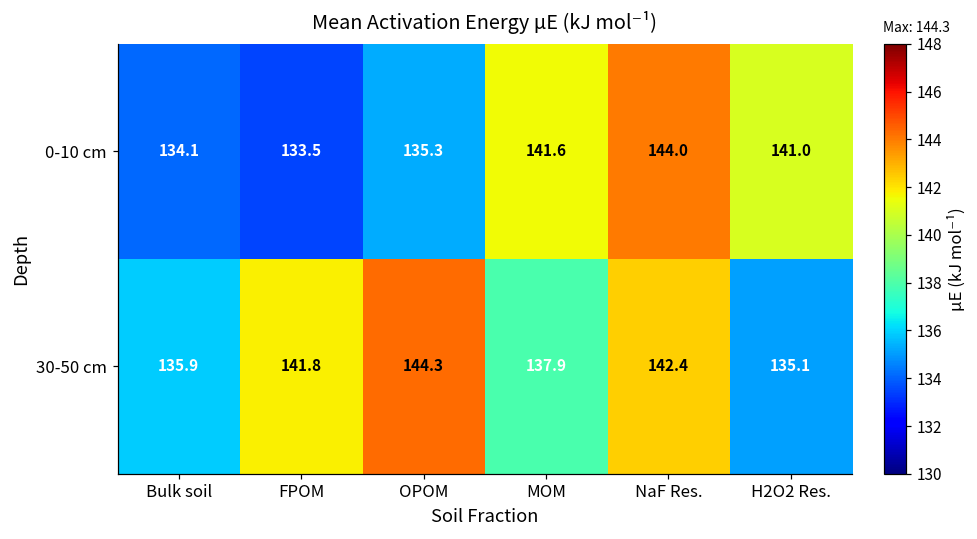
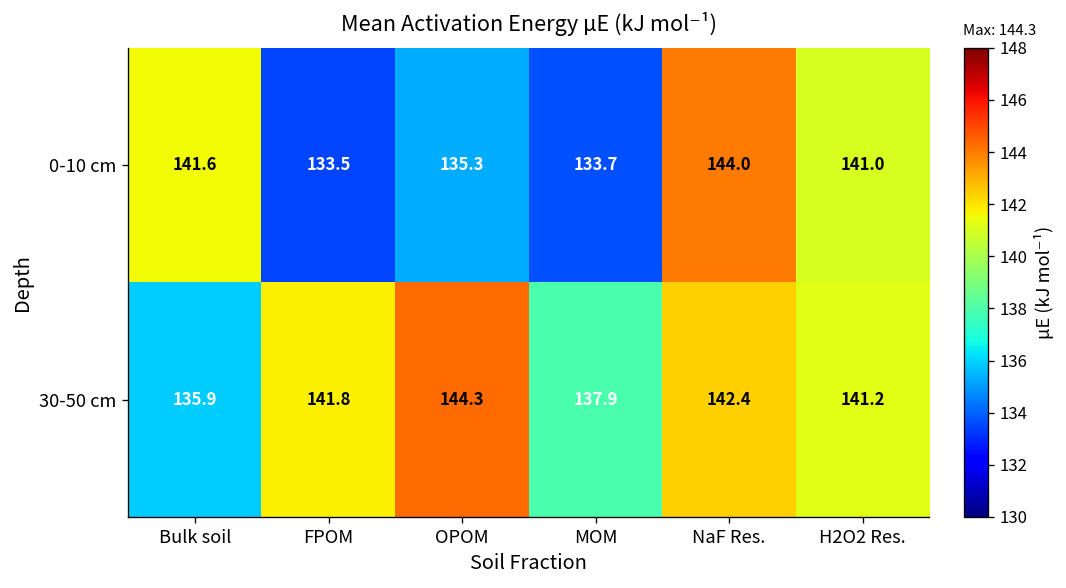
  {
    "0-10 cm": {
-     "Bulk soil": 134.1,
+     "Bulk soil": 141.6,
      "FPOM": 133.5,
      "OPOM": 135.3,
-     "MOM": 141.6,
+     "MOM": 133.7,
      "NaF Res.": 144.0,
      "H2O2 Res.": 141.0
    },
    "30-50 cm": {
      "Bulk soil": 135.9,
      "FPOM": 141.8,
      "OPOM": 144.3,
      "MOM": 137.9,
      "NaF Res.": 142.4,
-     "H2O2 Res.": 135.1
+     "H2O2 Res.": 141.2
    }
  }
